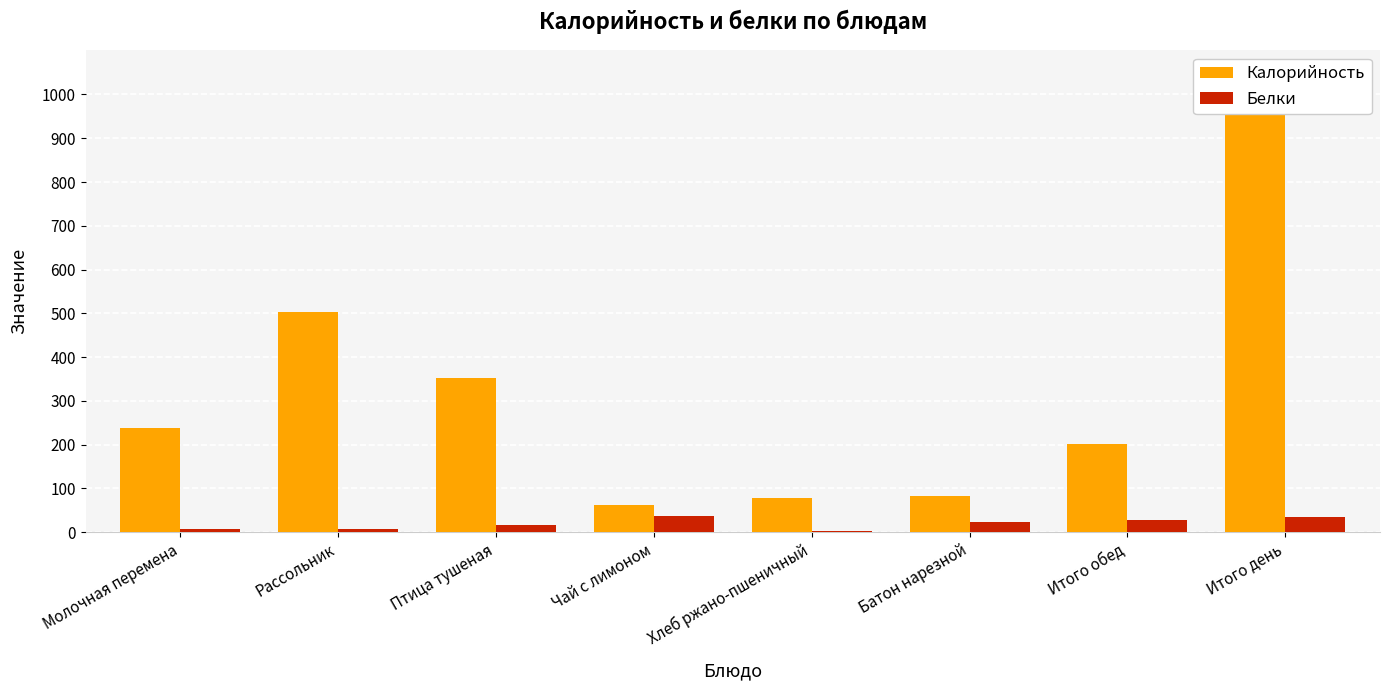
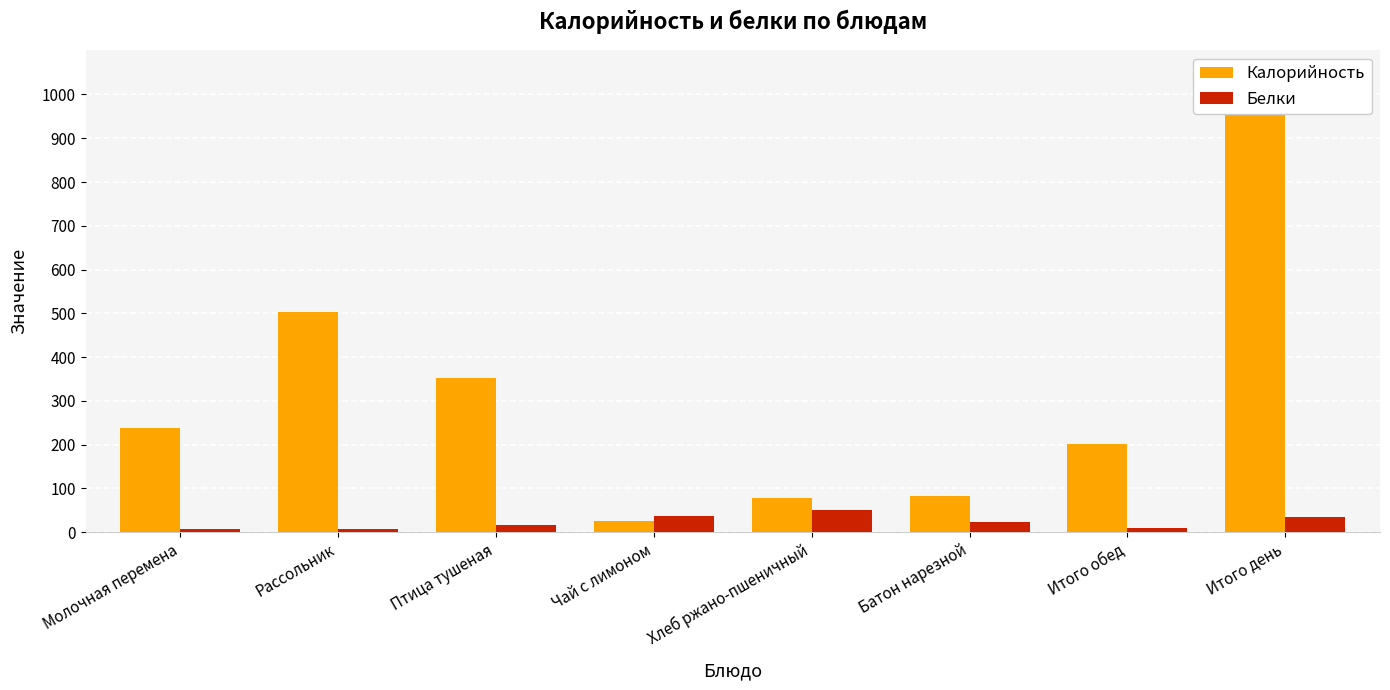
  {
    "Калорийность": {
      "Молочная перемена": 240,
      "Рассольник": 500,
      "Птица тушеная": 350,
-     "Чай с лимоном": 60,
+     "Чай с лимоном": 30,
      "Хлеб ржано-пшеничный": 80,
      "Батон нарезной": 80,
      "Итого обед": 200
    },
    "Белки": {
      "Молочная перемена": 10,
      "Рассольник": 10,
      "Птица тушеная": 20,
      "Чай с лимоном": 40,
-     "Хлеб ржано-пшеничный": 0,
+     "Хлеб ржано-пшеничный": 50,
      "Батон нарезной": 20,
-     "Итого обед": 30,
+     "Итого обед": 10,
      "Итого день": 40
    }
  }
